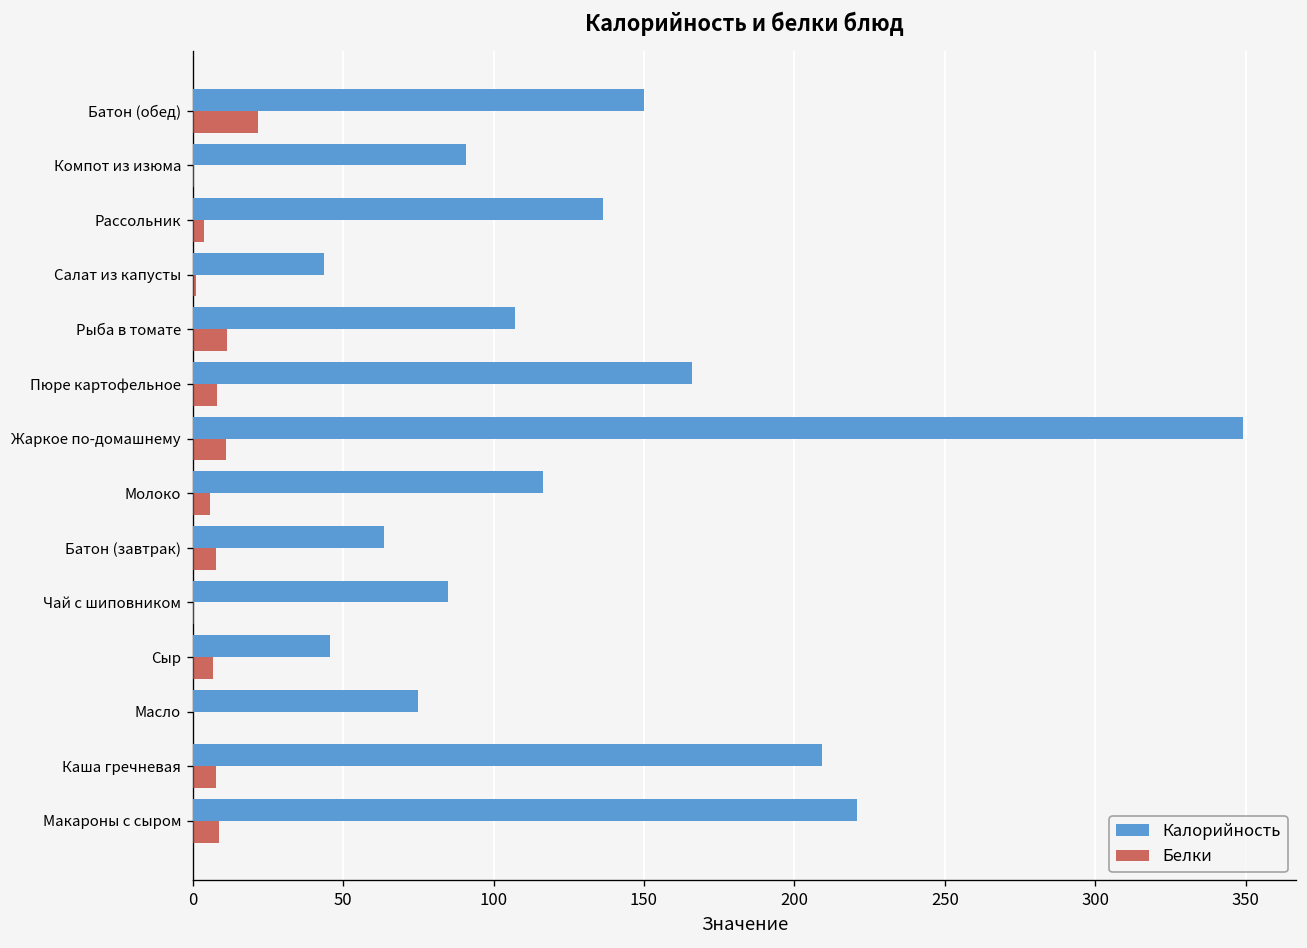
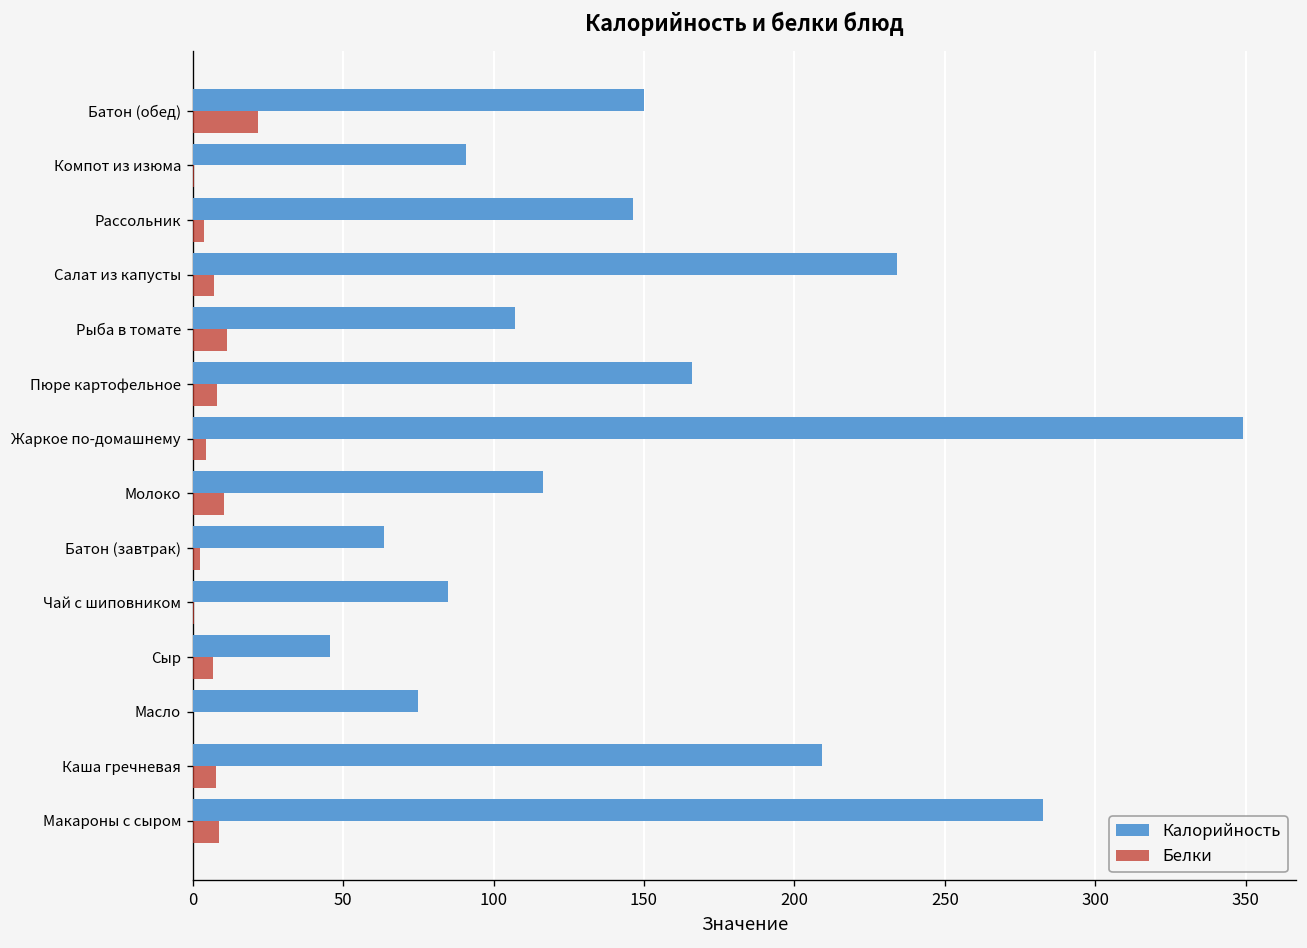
  {
    "Калорийность": {
      "Батон (обед)": 150,
      "Компот из изюма": 91,
-     "Рассольник": 137,
-     "Салат из капусты": 44,
+     "Рассольник": 147,
+     "Салат из капусты": 234,
      "Рыба в томате": 107,
      "Пюре картофельное": 166,
      "Жаркое по-домашнему": 349,
      "Молоко": 116,
      "Батон (завтрак)": 64,
      "Чай с шиповником": 85,
      "Сыр": 46,
      "Масло": 75,
      "Каша гречневая": 209,
-     "Макароны с сыром": 221
+     "Макароны с сыром": 283
    },
    "Белки": {
      "Батон (обед)": 22,
      "Рассольник": 4,
-     "Салат из капусты": 1,
+     "Салат из капусты": 7,
      "Рыба в томате": 12,
      "Пюре картофельное": 8,
-     "Жаркое по-домашнему": 11,
-     "Молоко": 6,
-     "Батон (завтрак)": 8,
+     "Жаркое по-домашнему": 5,
+     "Молоко": 10,
+     "Батон (завтрак)": 2,
      "Сыр": 7,
      "Каша гречневая": 8,
      "Макароны с сыром": 9
    }
  }
